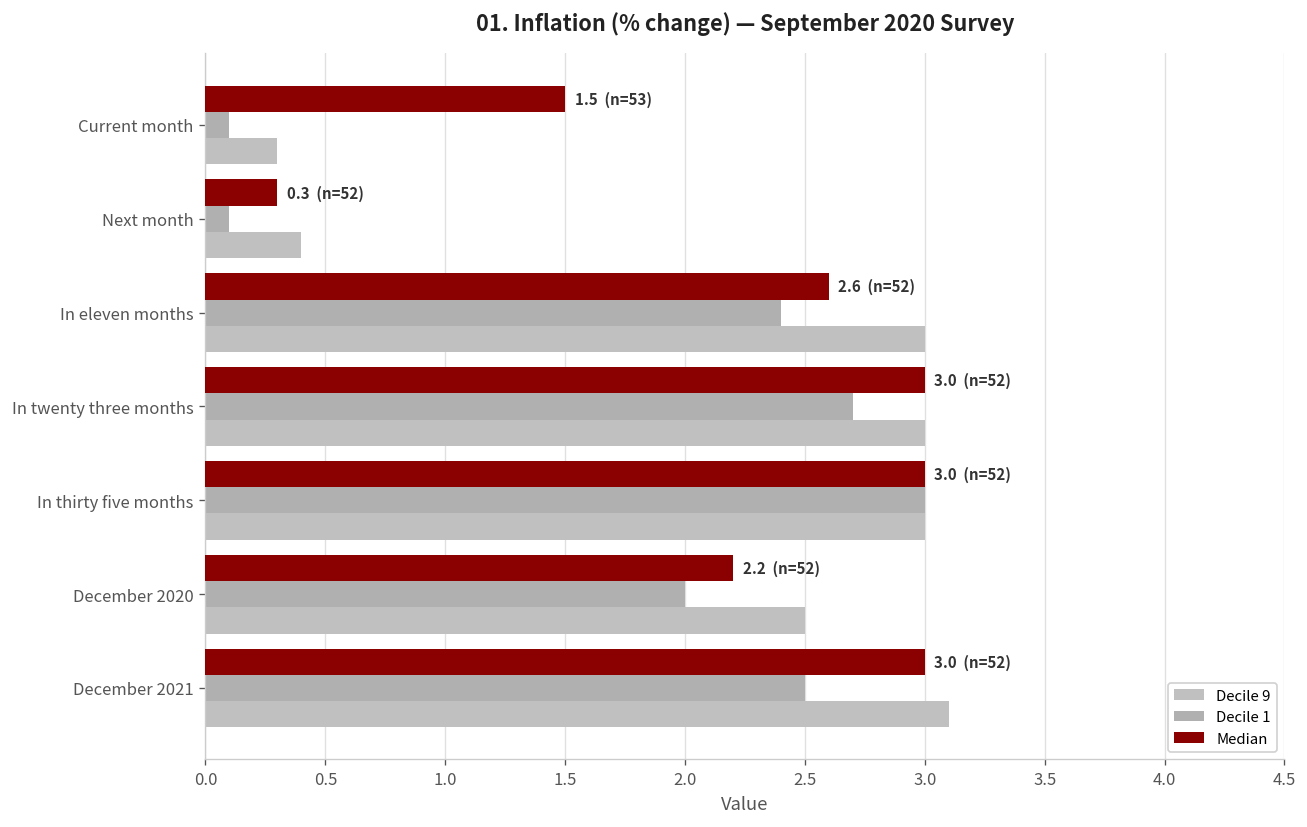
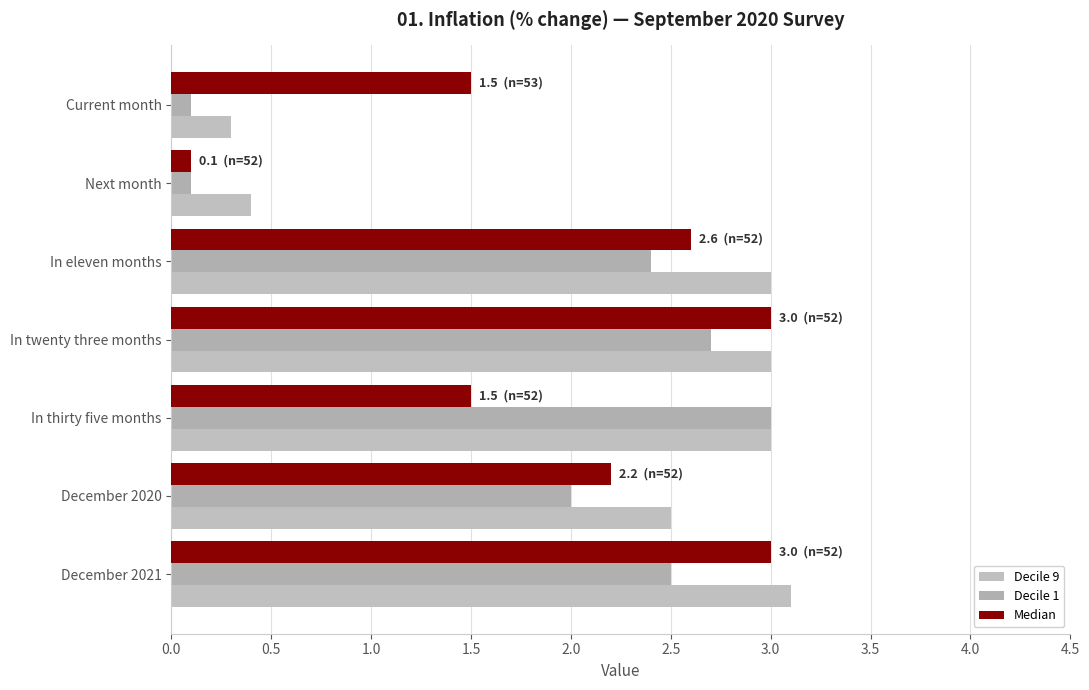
  {
    "Median": {
      "Current month": 1.5,
-     "Next month": 0.3,
+     "Next month": 0.1,
      "In eleven months": 2.6,
      "In twenty three months": 3.0,
-     "In thirty five months": 3.0,
+     "In thirty five months": 1.5,
      "December 2020": 2.2,
      "December 2021": 3.0
    }
  }
